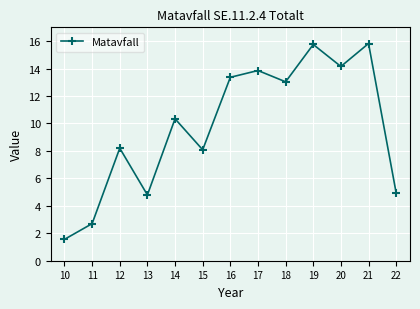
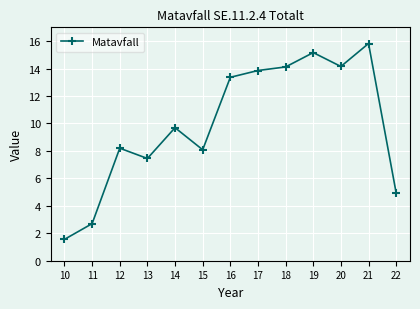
  {
    "10": 1.6,
    "11": 2.7,
    "12": 8.2,
-   "13": 4.8,
-   "14": 10.3,
+   "13": 7.4,
+   "14": 9.7,
    "15": 8.1,
    "16": 13.4,
    "17": 13.9,
-   "18": 13.0,
-   "19": 15.8,
+   "18": 14.1,
+   "19": 15.2,
    "20": 14.1,
    "21": 15.8,
    "22": 4.9
  }
